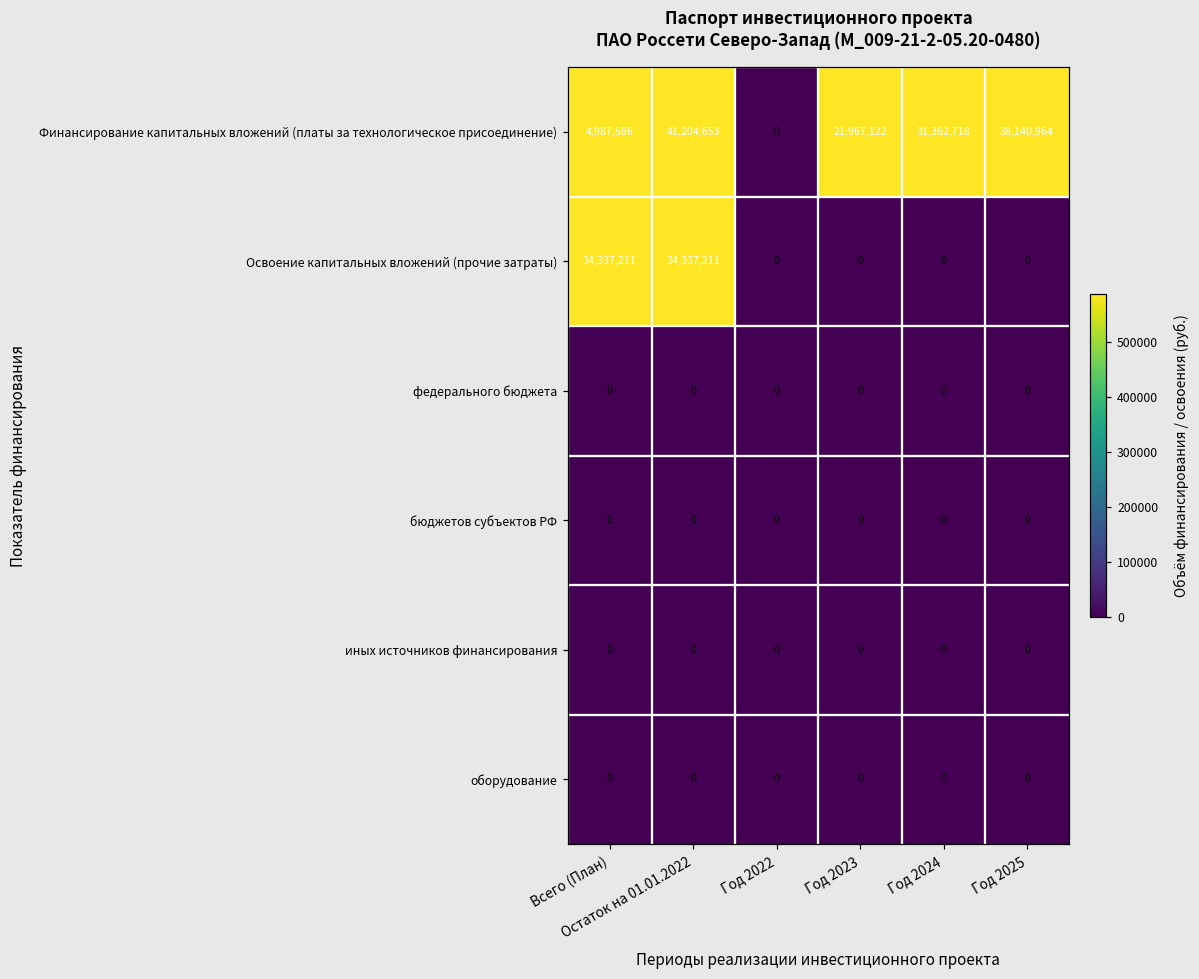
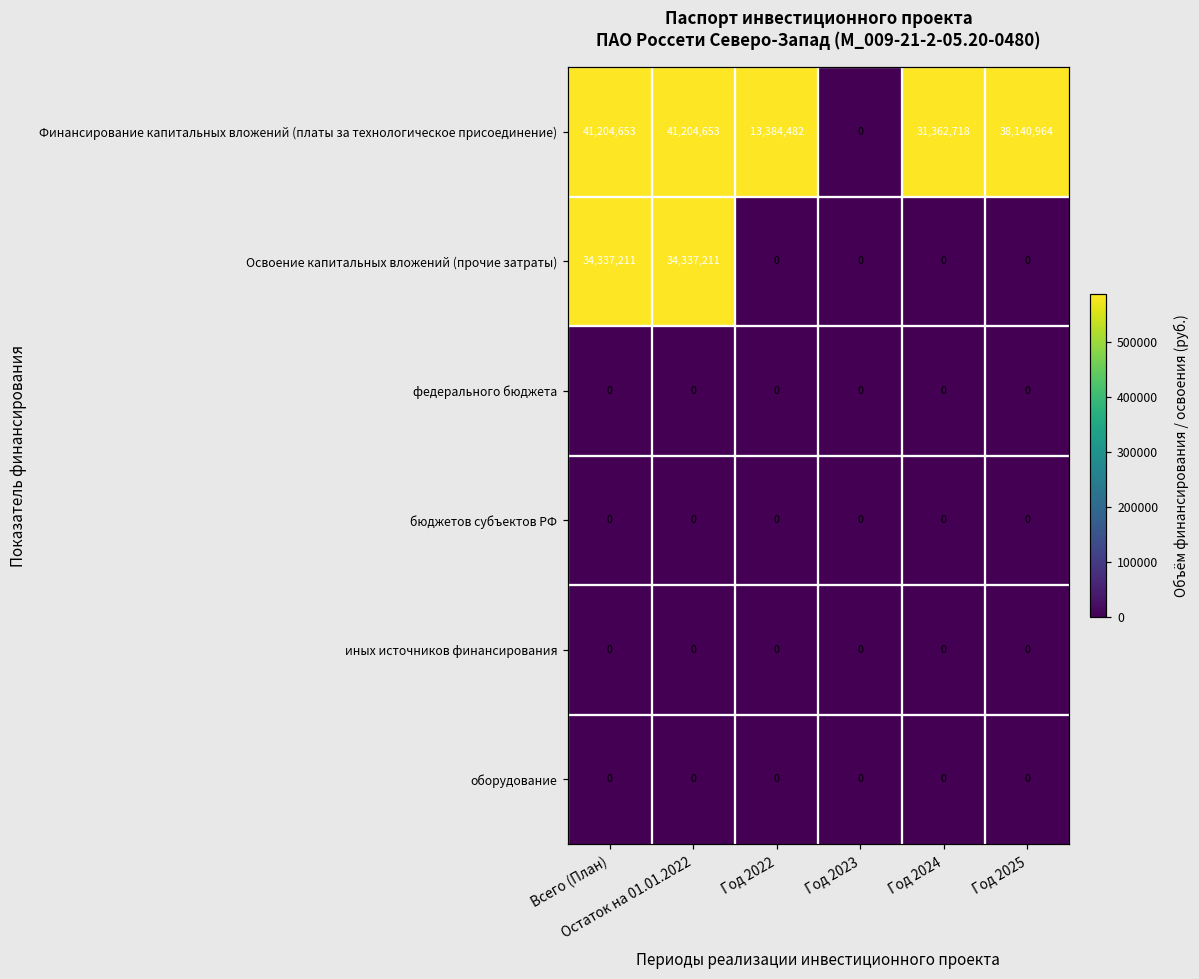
  {
    "Финансирование капитальных вложений (платы за технологическое присоединение)": {
-     "Всего (План)": "4,987,586",
+     "Всего (План)": "41,204,653",
      "Остаток на 01.01.2022": "41,204,653",
-     "Год 2022": "0",
-     "Год 2023": "21,967,122",
+     "Год 2022": "13,384,482",
+     "Год 2023": "0",
      "Год 2024": "31,362,718",
      "Год 2025": "38,140,964"
    },
    "Освоение капитальных вложений (прочие затраты)": {
      "Всего (План)": "34,337,211",
      "Остаток на 01.01.2022": "34,337,211",
      "Год 2022": "0",
      "Год 2023": "0",
      "Год 2024": "0",
      "Год 2025": "0"
    },
    "федерального бюджета": {
      "Всего (План)": "0",
      "Остаток на 01.01.2022": "0",
      "Год 2022": "0",
      "Год 2023": "0",
      "Год 2024": "0",
      "Год 2025": "0"
    },
    "бюджетов субъектов РФ": {
      "Всего (План)": "0",
      "Остаток на 01.01.2022": "0",
      "Год 2022": "0",
      "Год 2023": "0",
      "Год 2024": "0",
      "Год 2025": "0"
    },
    "иных источников финансирования": {
      "Всего (План)": "0",
      "Остаток на 01.01.2022": "0",
      "Год 2022": "0",
      "Год 2023": "0",
      "Год 2024": "0",
      "Год 2025": "0"
    },
    "оборудование": {
      "Всего (План)": "0",
      "Остаток на 01.01.2022": "0",
      "Год 2022": "0",
      "Год 2023": "0",
      "Год 2024": "0",
      "Год 2025": "0"
    }
  }
